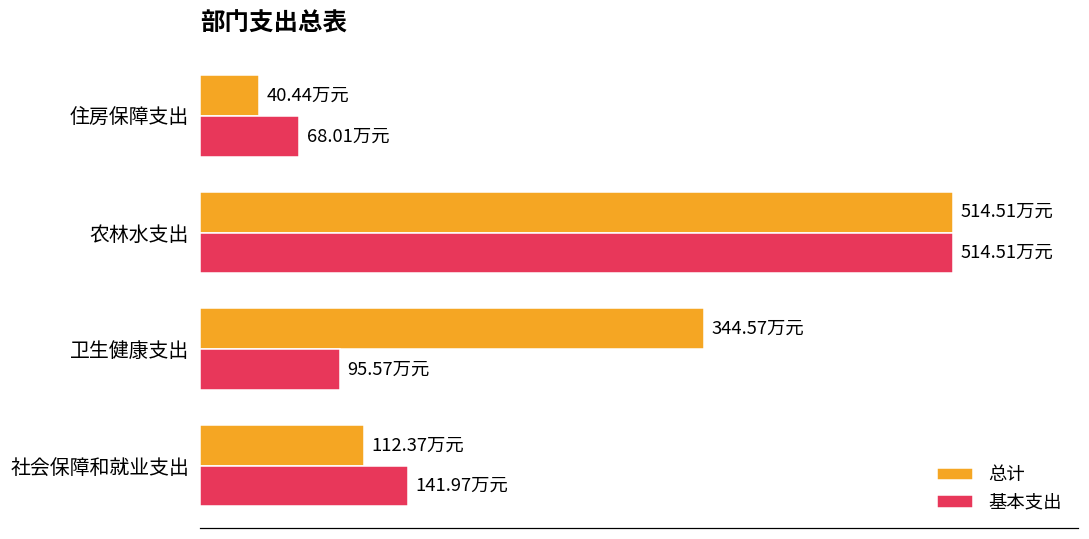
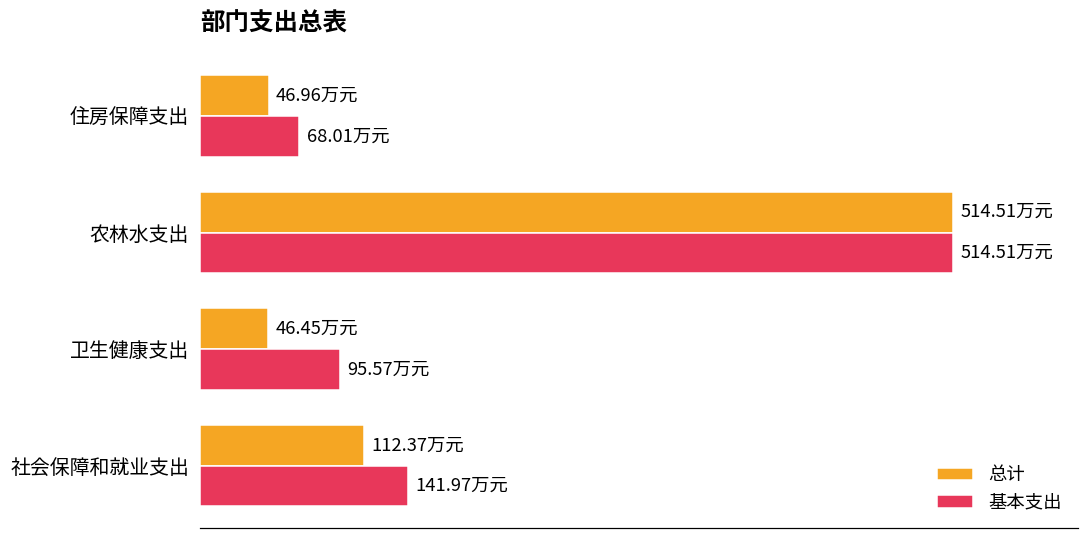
  {
    "总计": {
-     "住房保障支出": 40.44,
+     "住房保障支出": 46.96,
      "农林水支出": 514.51,
-     "卫生健康支出": 344.57,
+     "卫生健康支出": 46.45,
      "社会保障和就业支出": 112.37
    },
    "基本支出": {
      "住房保障支出": 68.01,
      "农林水支出": 514.51,
      "卫生健康支出": 95.57,
      "社会保障和就业支出": 141.97
    }
  }
